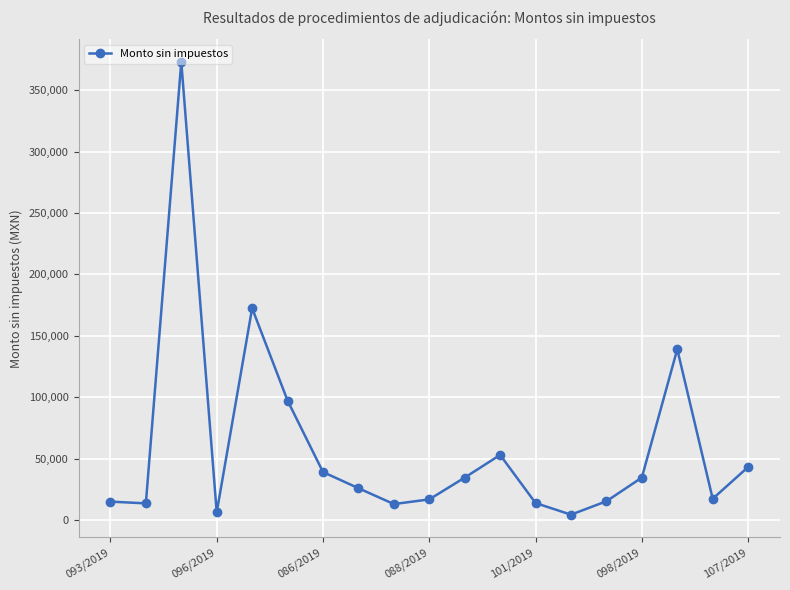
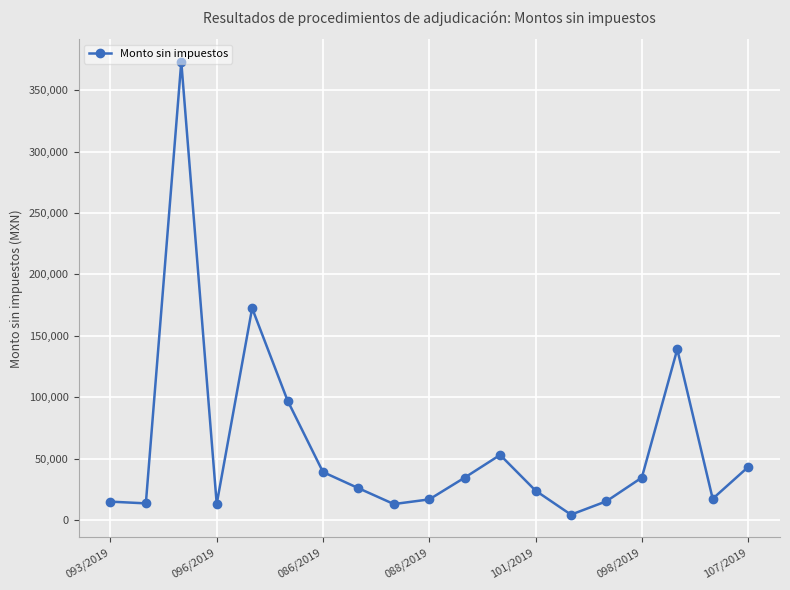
  {
    "093/2019": "15,000",
-   "096/2019": "6,000",
+   "096/2019": "13,000",
    "086/2019": "39,000",
    "088/2019": "17,000",
-   "101/2019": "14,000",
+   "101/2019": "24,000",
    "098/2019": "34,000",
    "107/2019": "43,000"
  }
